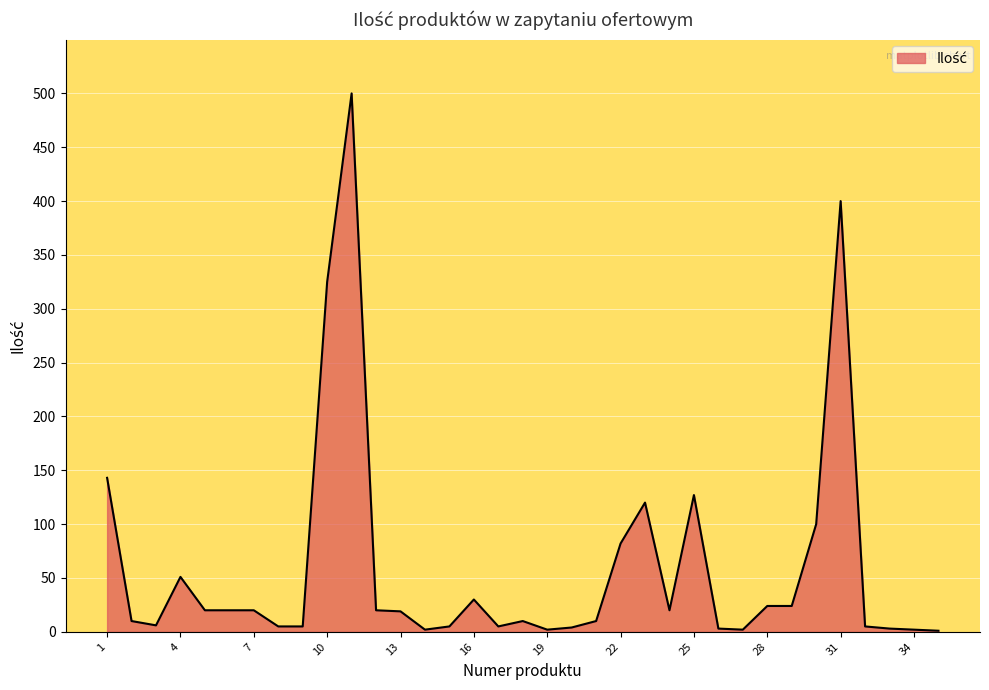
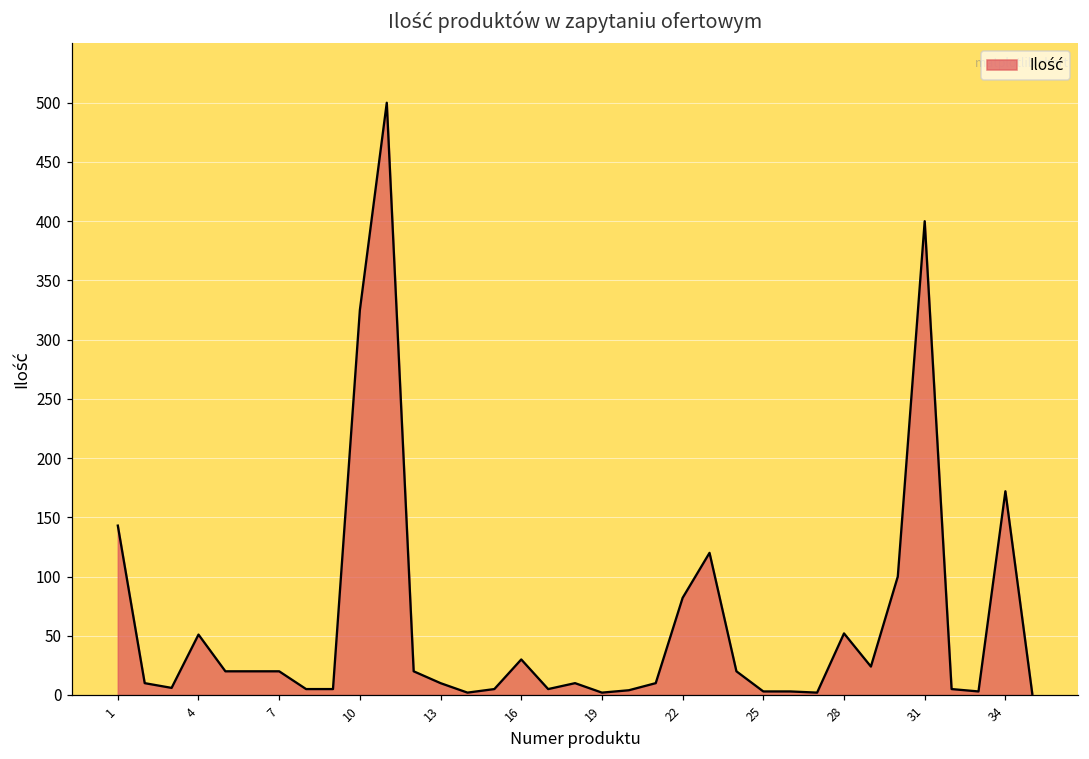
  {
    "1": 143,
    "4": 51,
    "7": 20,
    "10": 325,
-   "13": 19,
+   "13": 10,
    "16": 30,
    "19": 2,
    "22": 82,
-   "25": 127,
-   "28": 24,
+   "25": 3,
+   "28": 52,
    "31": 400,
-   "34": 2
+   "34": 172
  }
